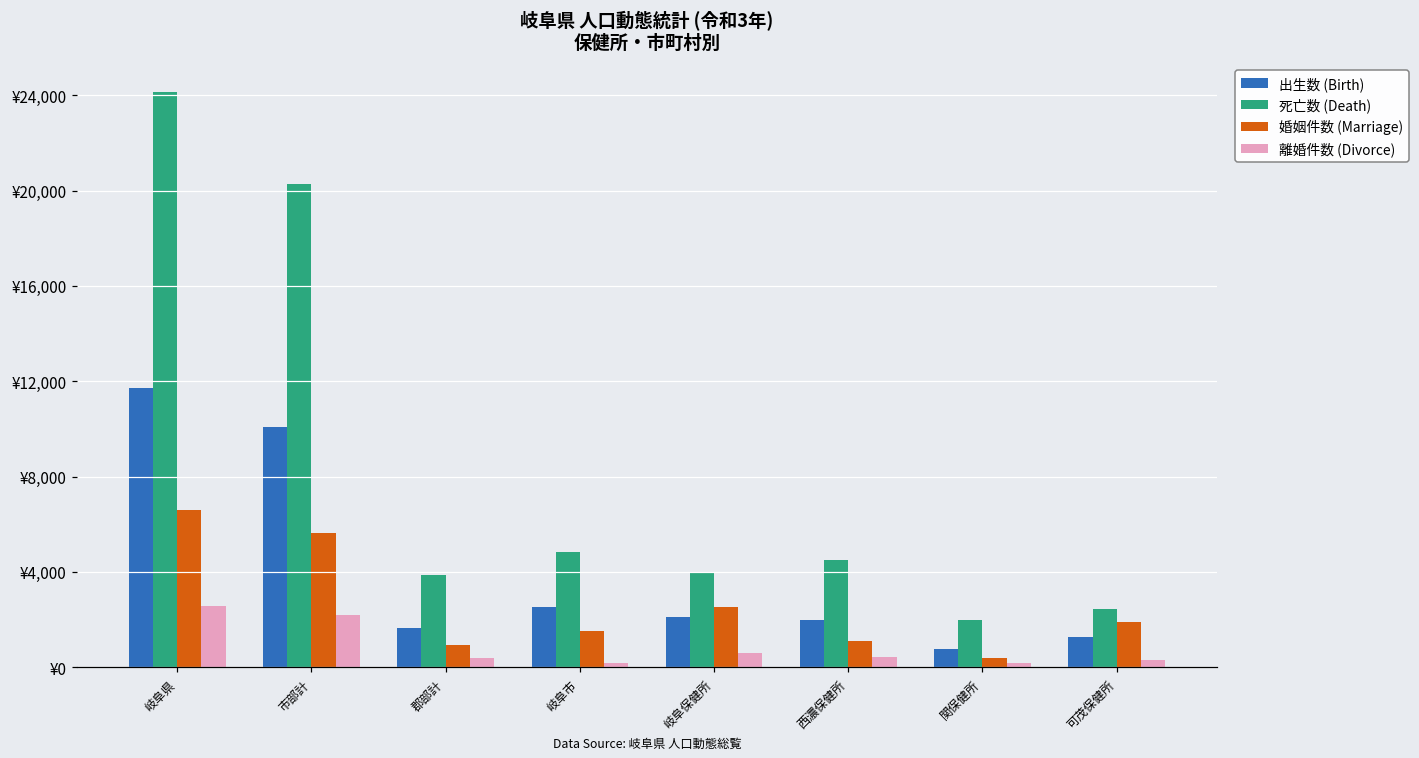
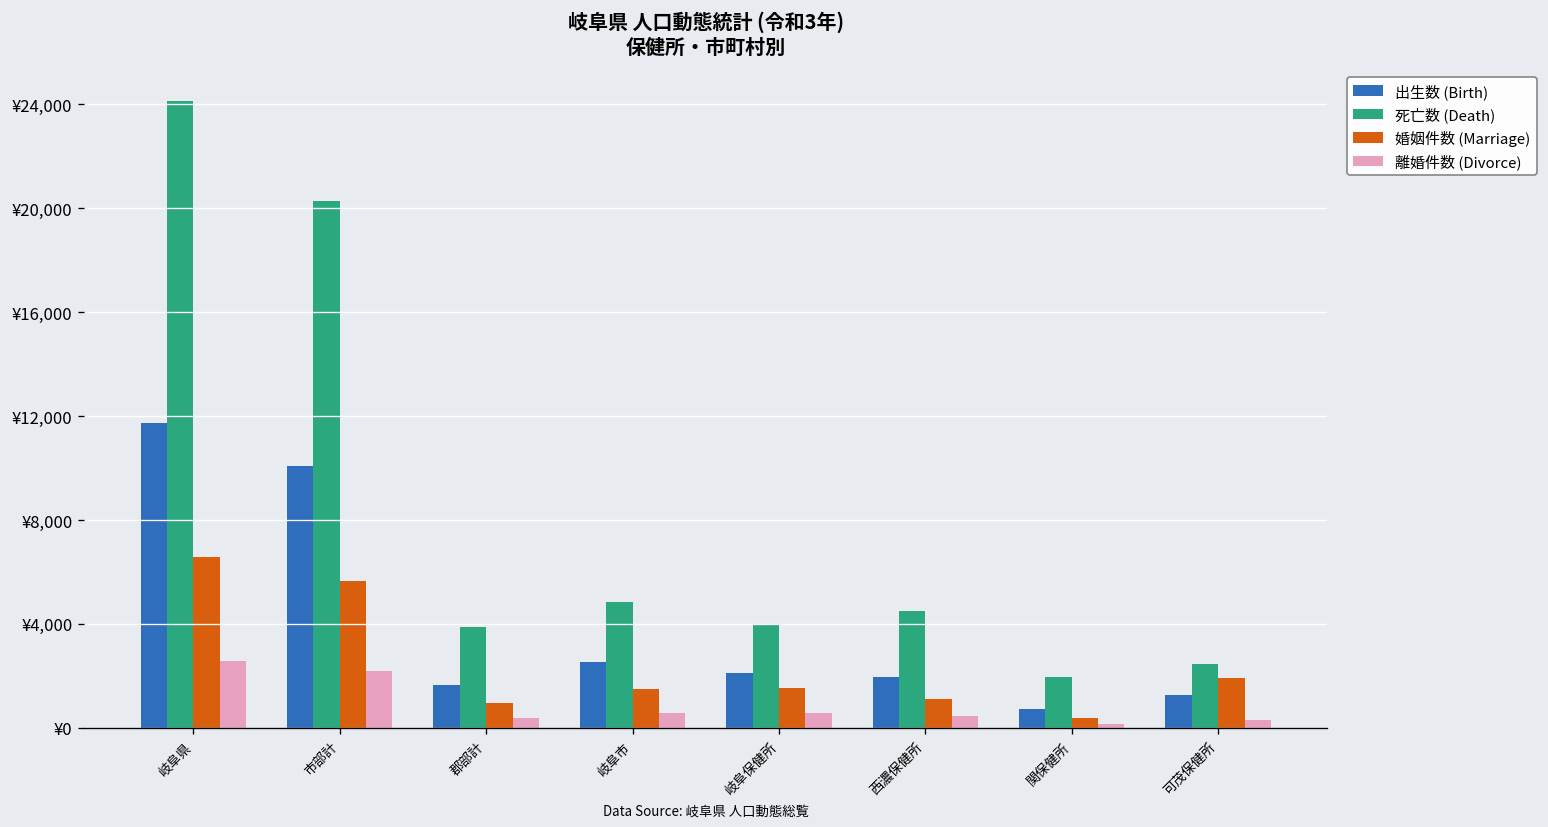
  {
    "出生数 (Birth)": {
      "岐阜県": "¥11,700",
      "市部計": "¥10,100",
      "郡部計": "¥1,700",
      "岐阜市": "¥2,500",
      "岐阜保健所": "¥2,100",
      "西濃保健所": "¥2,000",
      "関保健所": "¥700",
      "可茂保健所": "¥1,300"
    },
    "死亡数 (Death)": {
      "岐阜県": "¥24,100",
      "市部計": "¥20,300",
      "郡部計": "¥3,900",
      "岐阜市": "¥4,800",
      "岐阜保健所": "¥4,000",
      "西濃保健所": "¥4,500",
      "関保健所": "¥2,000",
      "可茂保健所": "¥2,500"
    },
    "婚姻件数 (Marriage)": {
      "岐阜県": "¥6,600",
      "市部計": "¥5,600",
      "郡部計": "¥900",
      "岐阜市": "¥1,500",
-     "岐阜保健所": "¥2,500",
+     "岐阜保健所": "¥1,500",
      "西濃保健所": "¥1,100",
      "関保健所": "¥400",
      "可茂保健所": "¥1,900"
    },
    "離婚件数 (Divorce)": {
      "岐阜県": "¥2,600",
      "市部計": "¥2,200",
      "郡部計": "¥400",
-     "岐阜市": "¥200",
+     "岐阜市": "¥600",
      "岐阜保健所": "¥600",
      "西濃保健所": "¥400",
      "関保健所": "¥200",
      "可茂保健所": "¥300"
    }
  }
